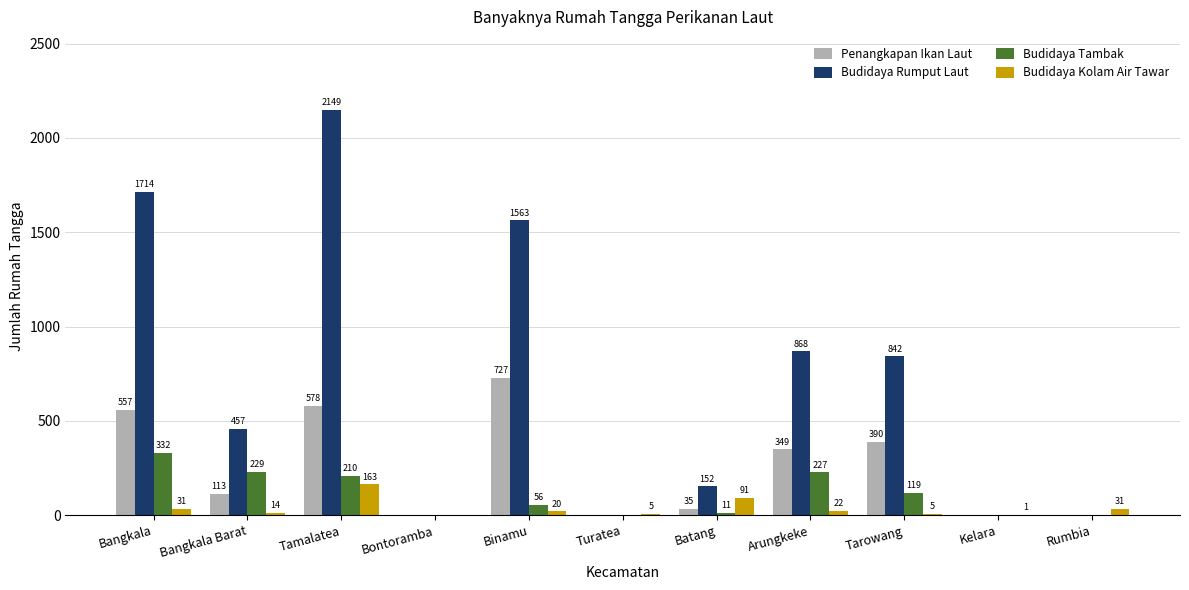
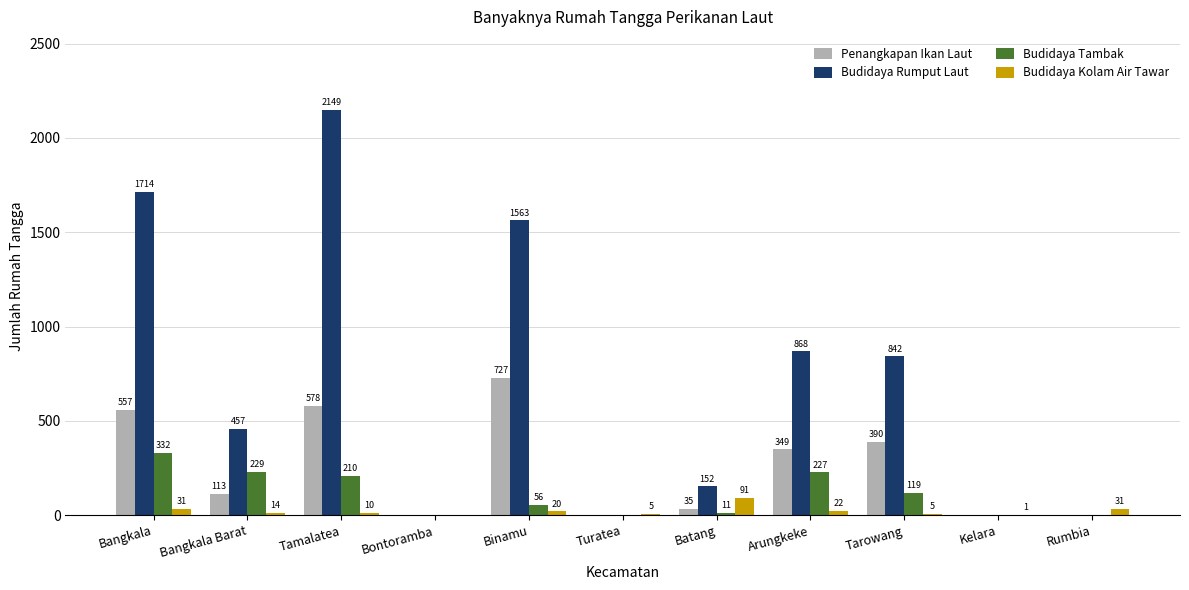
  {
    "Penangkapan Ikan Laut": {
      "Bangkala": 557,
      "Bangkala Barat": 113,
      "Tamalatea": 578,
      "Binamu": 727,
      "Batang": 35,
      "Arungkeke": 349,
      "Tarowang": 390
    },
    "Budidaya Rumput Laut": {
      "Bangkala": 1714,
      "Bangkala Barat": 457,
      "Tamalatea": 2149,
      "Binamu": 1563,
      "Batang": 152,
      "Arungkeke": 868,
      "Tarowang": 842
    },
    "Budidaya Tambak": {
      "Bangkala": 332,
      "Bangkala Barat": 229,
      "Tamalatea": 210,
      "Binamu": 56,
      "Batang": 11,
      "Arungkeke": 227,
      "Tarowang": 119
    },
    "Budidaya Kolam Air Tawar": {
      "Bangkala": 31,
      "Bangkala Barat": 14,
-     "Tamalatea": 163,
+     "Tamalatea": 10,
      "Binamu": 20,
      "Turatea": 5,
      "Batang": 91,
      "Arungkeke": 22,
      "Tarowang": 5,
      "Kelara": 1,
      "Rumbia": 31
    }
  }
